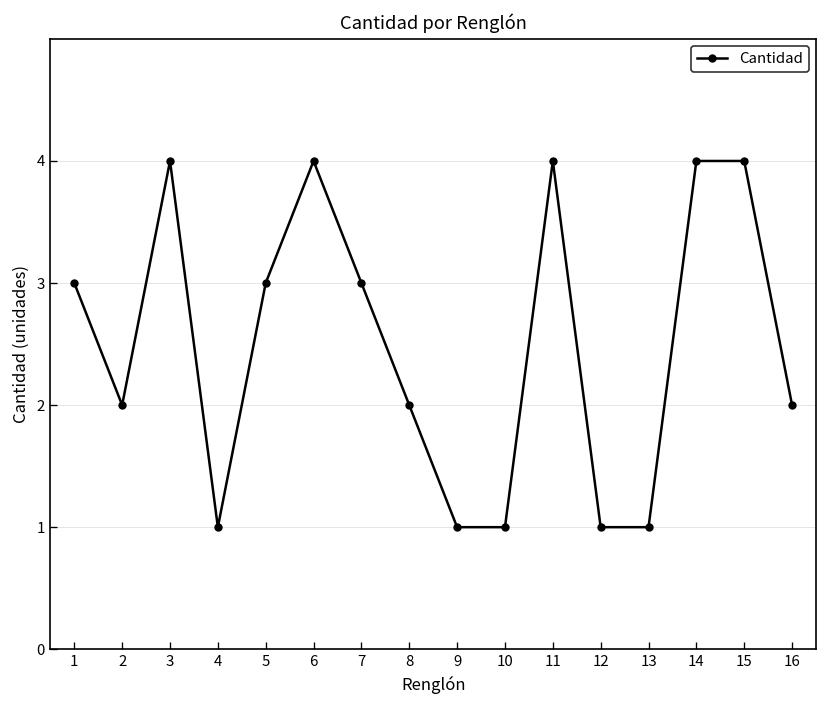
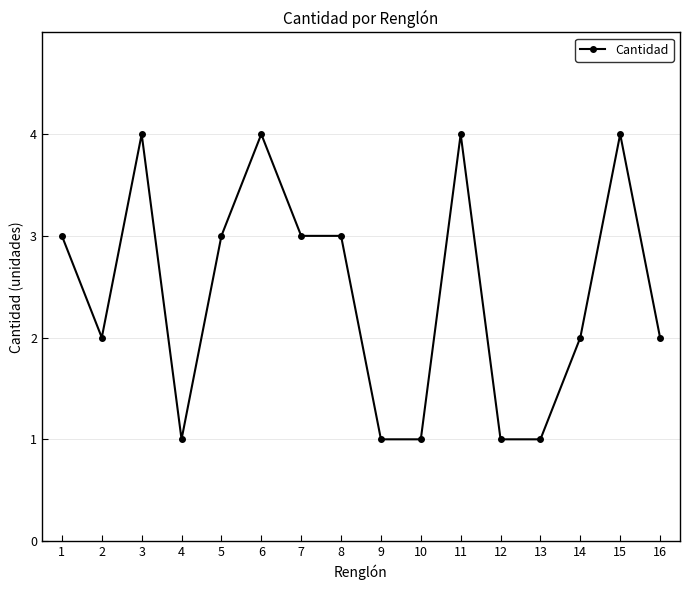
  {
    "1": 3,
    "2": 2,
    "3": 4,
    "4": 1,
    "5": 3,
    "6": 4,
    "7": 3,
-   "8": 2,
+   "8": 3,
    "9": 1,
    "10": 1,
    "11": 4,
    "12": 1,
    "13": 1,
-   "14": 4,
+   "14": 2,
    "15": 4,
    "16": 2
  }
